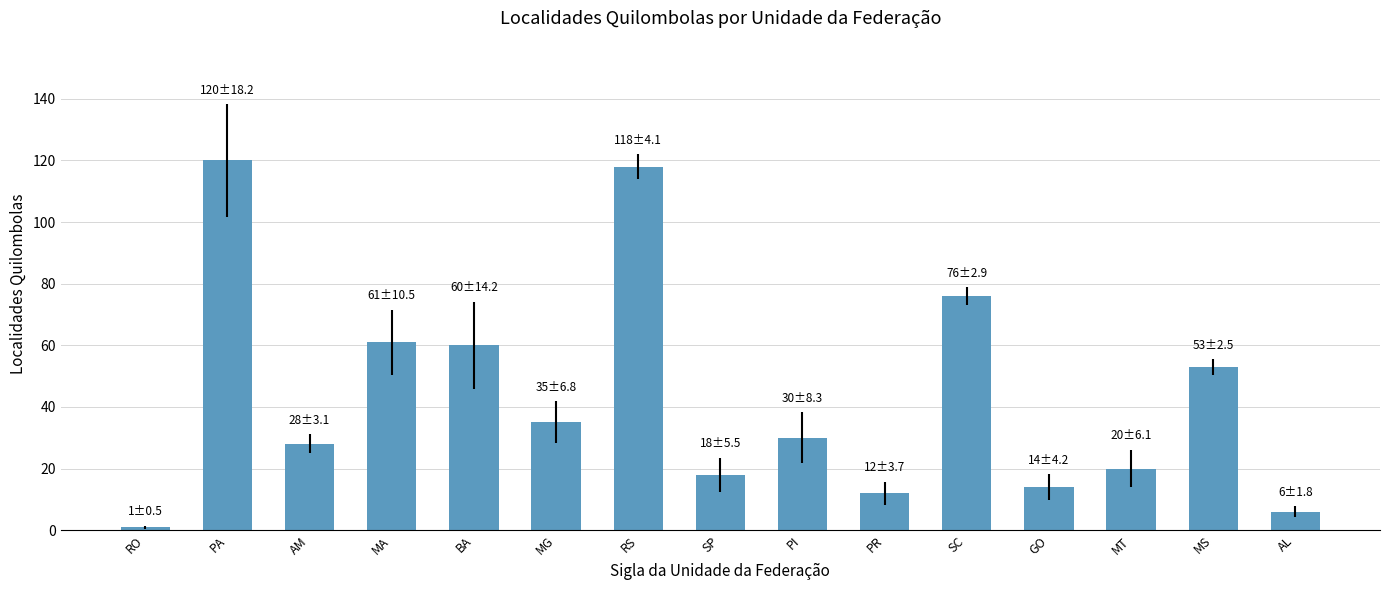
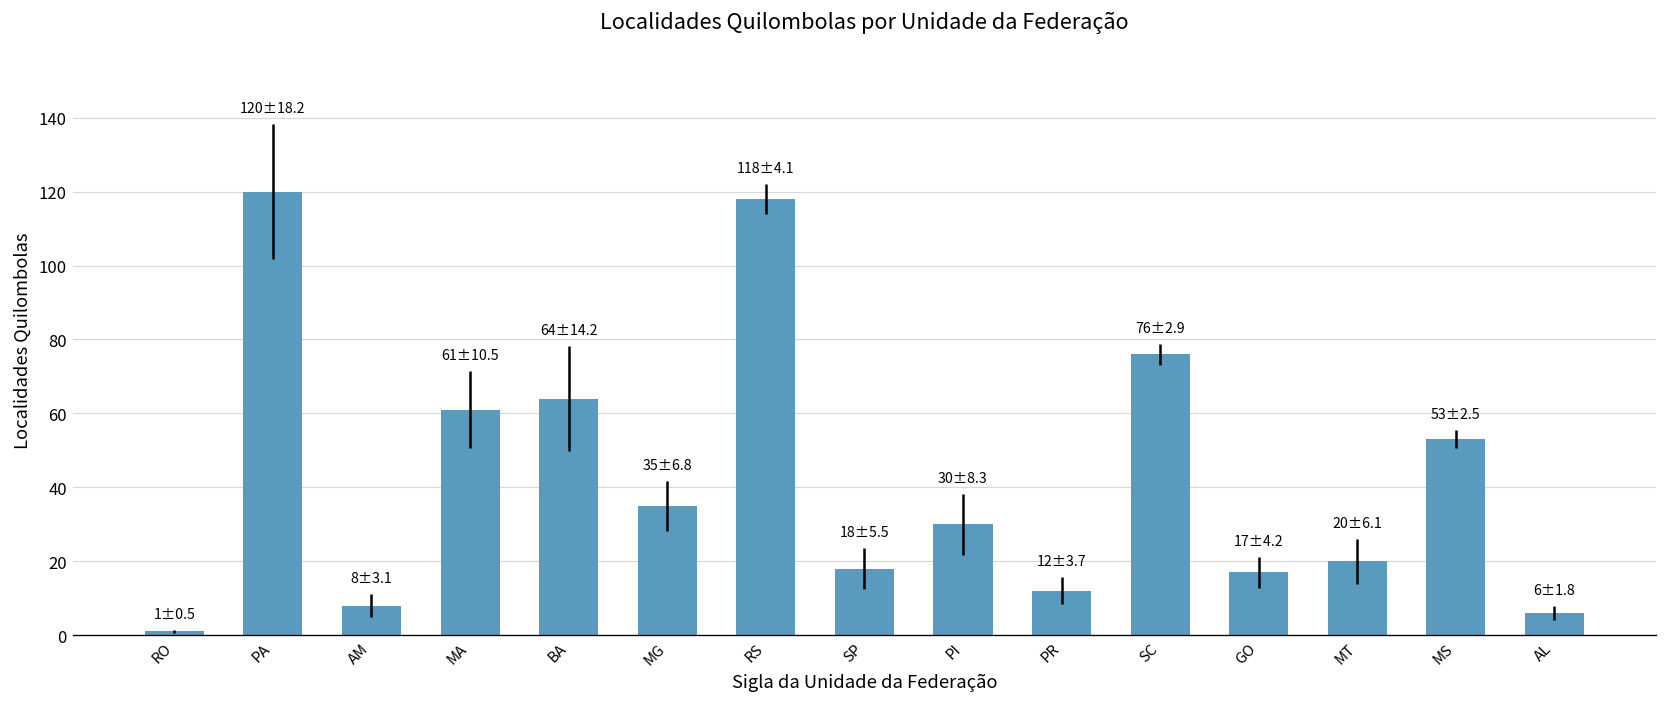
  {
    "RO": "1±0.5",
-   "AM": "28±3.1",
-   "BA": "60±14.2",
+   "AM": "8±3.1",
+   "BA": "64±14.2",
    "RS": "118±4.1",
    "SP": "18±5.5",
    "PR": "12±3.7",
    "SC": "76±2.9",
-   "GO": "14±4.2",
+   "GO": "17±4.2",
    "MS": "53±2.5",
    "AL": "6±1.8"
  }
